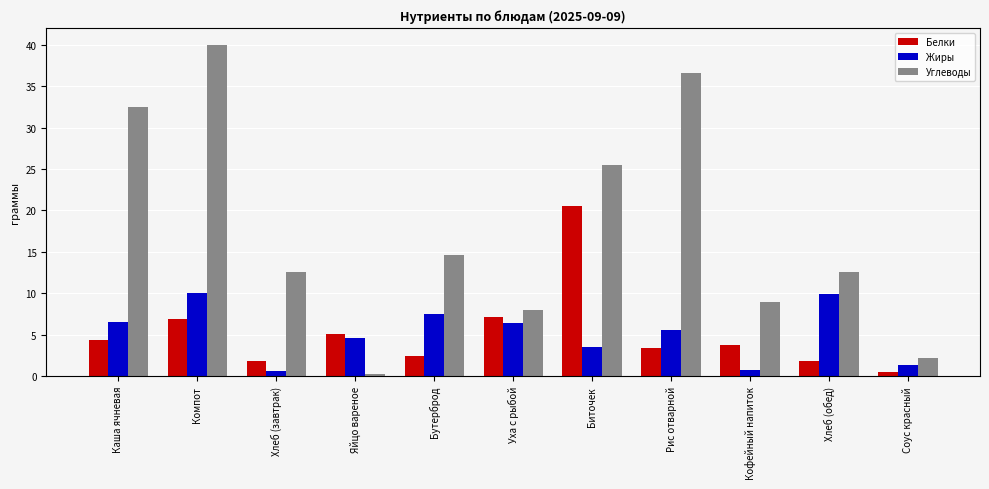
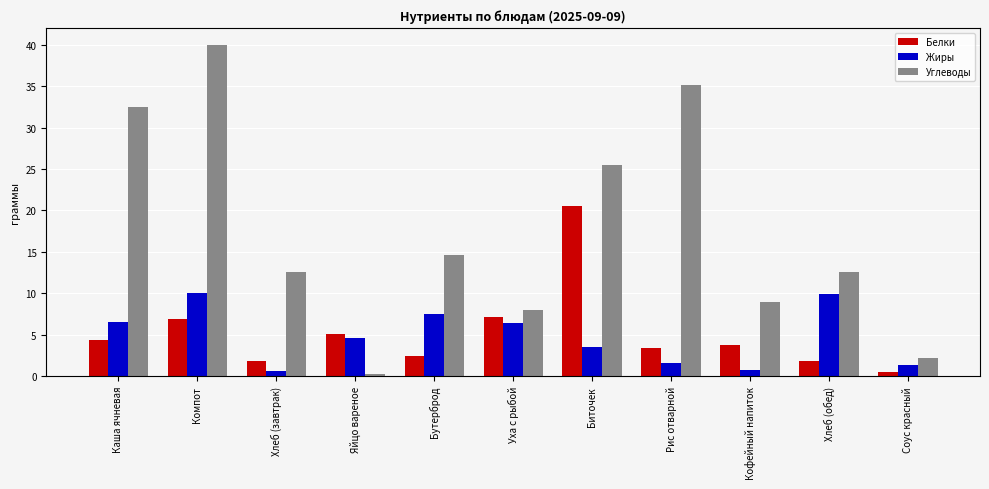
  {
    "Белки": {
      "Каша ячневая": 4,
      "Компот": 7,
      "Хлеб (завтрак)": 2,
      "Яйцо вареное": 5,
      "Бутерброд": 2,
      "Уха с рыбой": 7,
      "Биточек": 20,
      "Рис отварной": 3,
      "Кофейный напиток": 4,
      "Хлеб (обед)": 2,
      "Соус красный": 0
    },
    "Жиры": {
      "Каша ячневая": 7,
      "Компот": 10,
      "Хлеб (завтрак)": 1,
      "Яйцо вареное": 5,
      "Бутерброд": 8,
      "Уха с рыбой": 6,
      "Биточек": 3,
-     "Рис отварной": 6,
+     "Рис отварной": 2,
      "Кофейный напиток": 1,
      "Хлеб (обед)": 10,
      "Соус красный": 1
    },
    "Углеводы": {
      "Каша ячневая": 33,
      "Компот": 40,
      "Хлеб (завтрак)": 13,
      "Бутерброд": 15,
      "Уха с рыбой": 8,
      "Биточек": 26,
-     "Рис отварной": 37,
+     "Рис отварной": 35,
      "Кофейный напиток": 9,
      "Хлеб (обед)": 13,
      "Соус красный": 2
    }
  }
